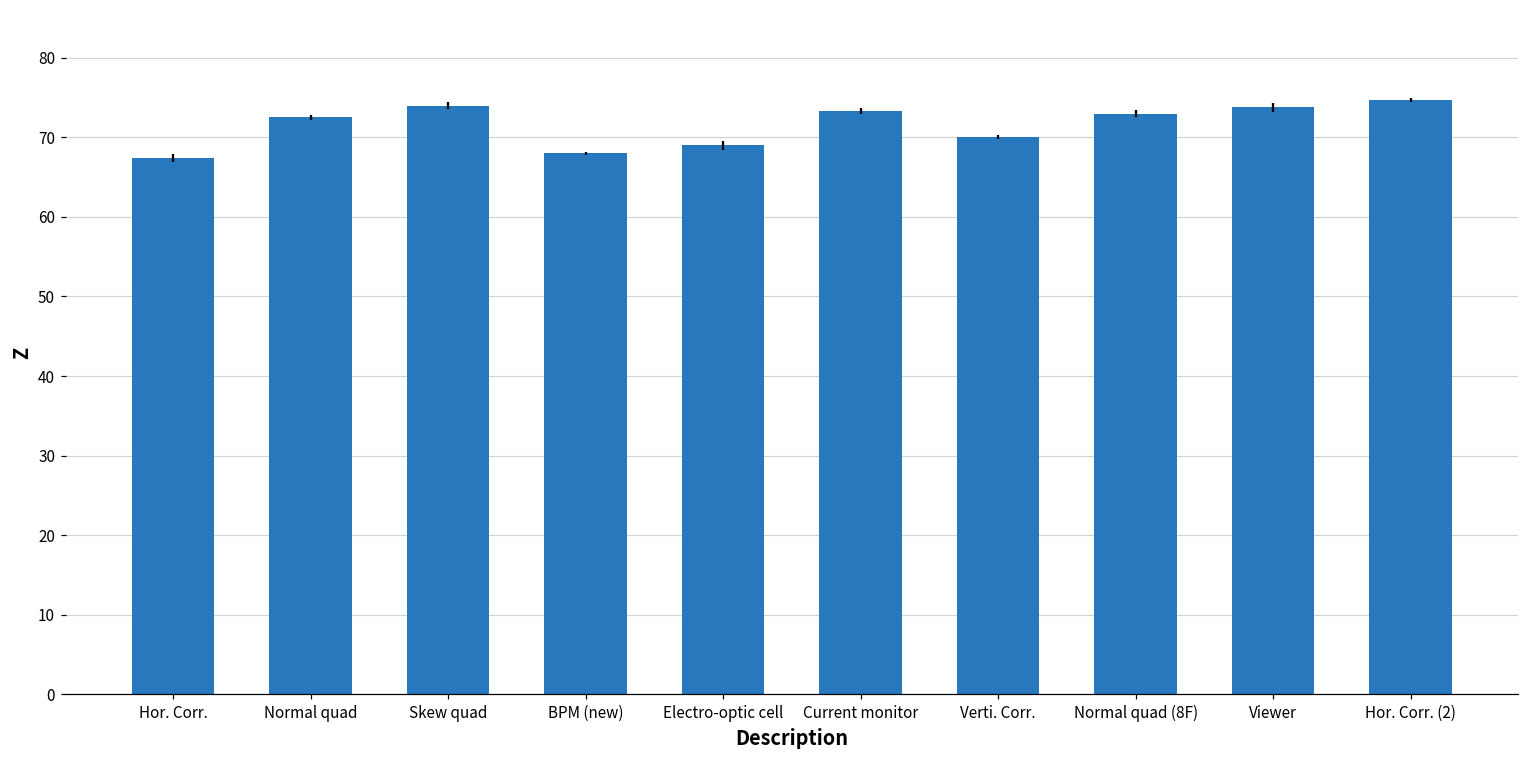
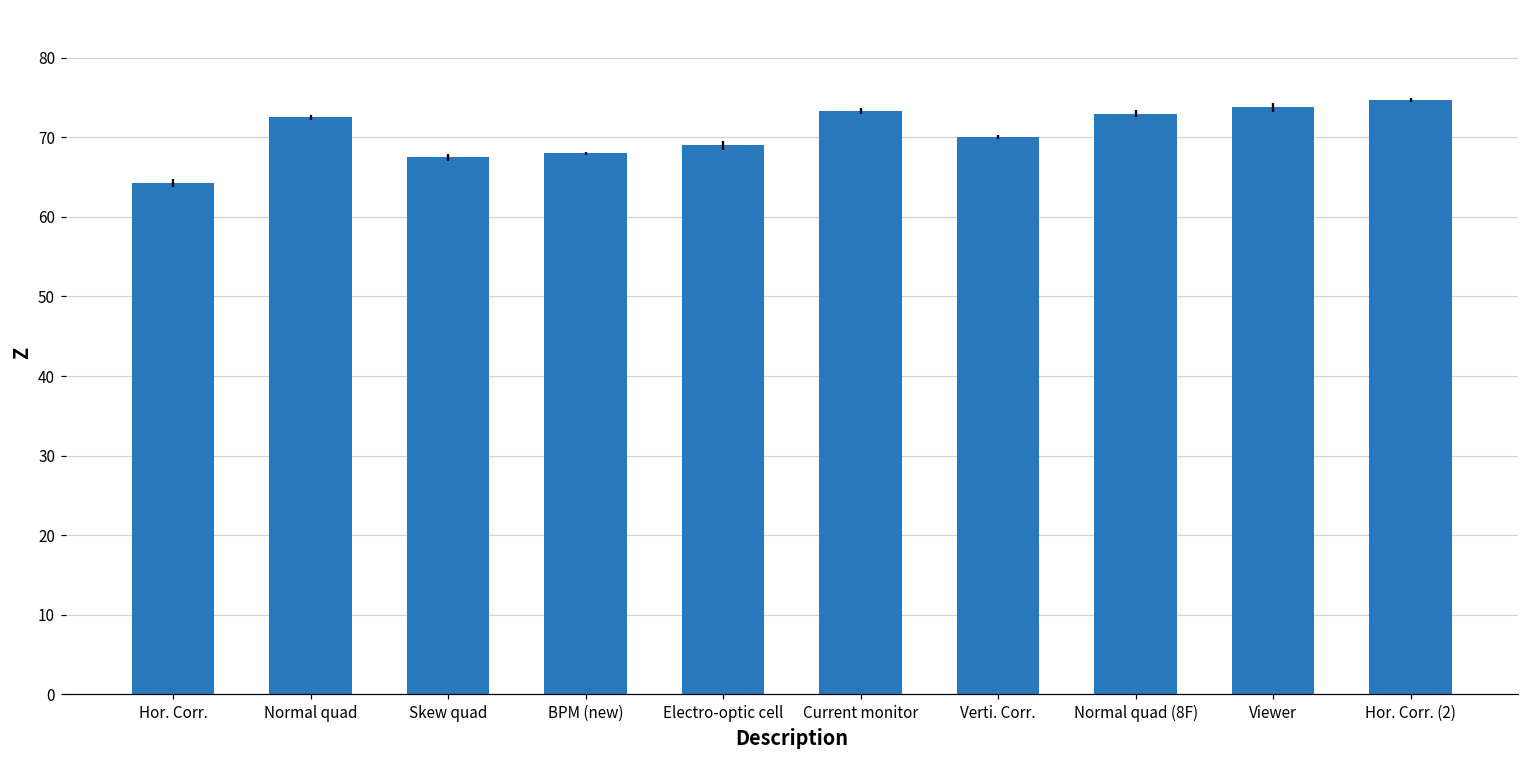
  {
-   "Hor. Corr.": 67,
+   "Hor. Corr.": 64,
    "Normal quad": 73,
-   "Skew quad": 74,
+   "Skew quad": 67,
    "BPM (new)": 68,
    "Electro-optic cell": 69,
    "Current monitor": 73,
    "Verti. Corr.": 70,
    "Normal quad (8F)": 73,
    "Viewer": 74,
    "Hor. Corr. (2)": 75
  }
